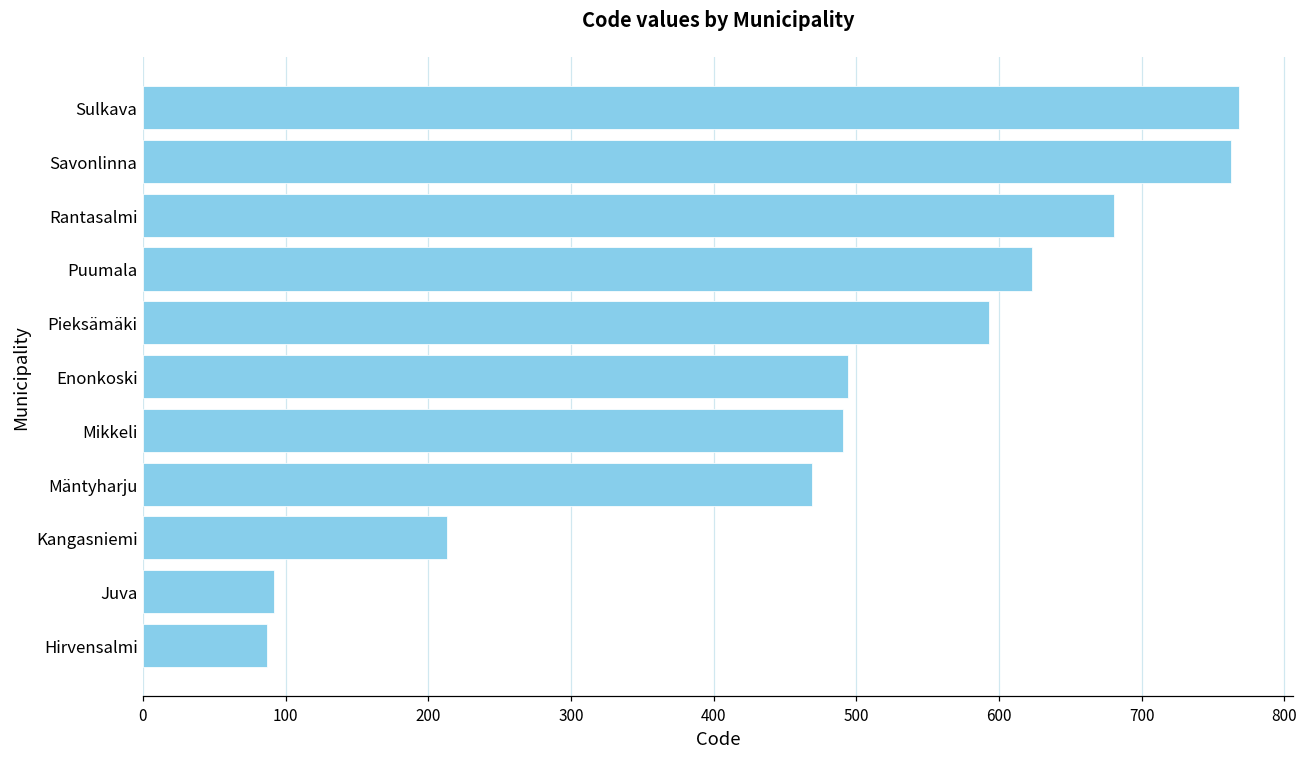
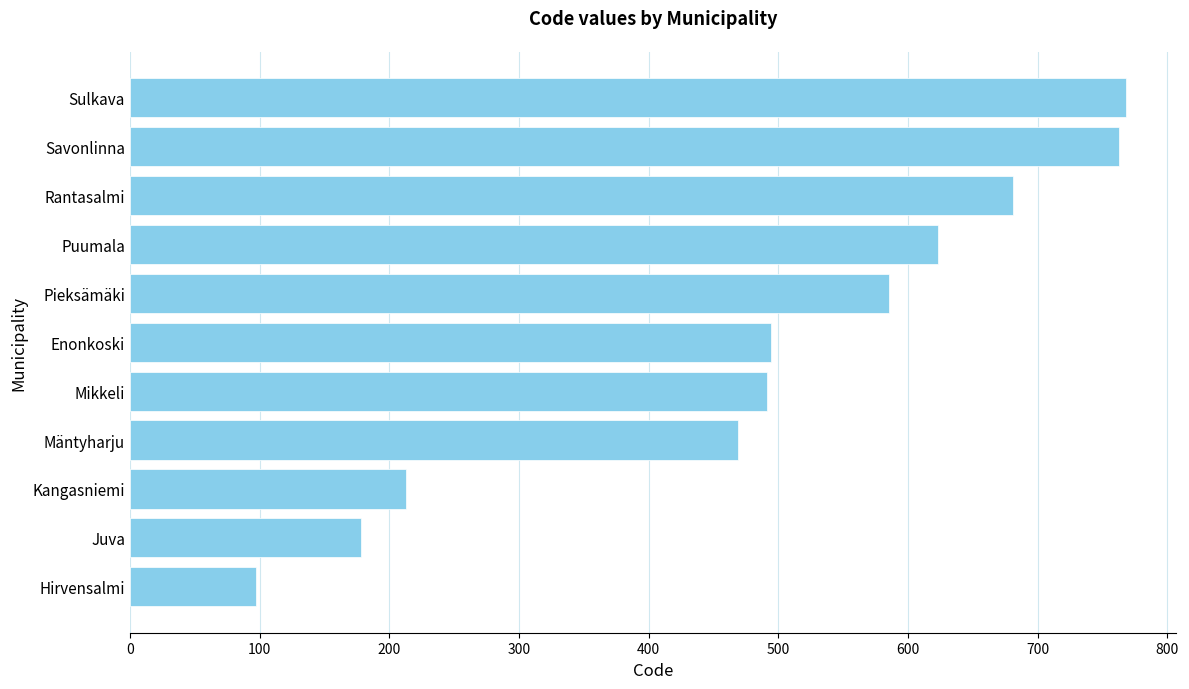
  {
    "Sulkava": 768,
    "Savonlinna": 763,
    "Rantasalmi": 681,
    "Puumala": 623,
-   "Pieksämäki": 593,
+   "Pieksämäki": 585,
    "Enonkoski": 494,
    "Mikkeli": 491,
    "Mäntyharju": 469,
    "Kangasniemi": 213,
-   "Juva": 92,
-   "Hirvensalmi": 87
+   "Juva": 178,
+   "Hirvensalmi": 97
  }
